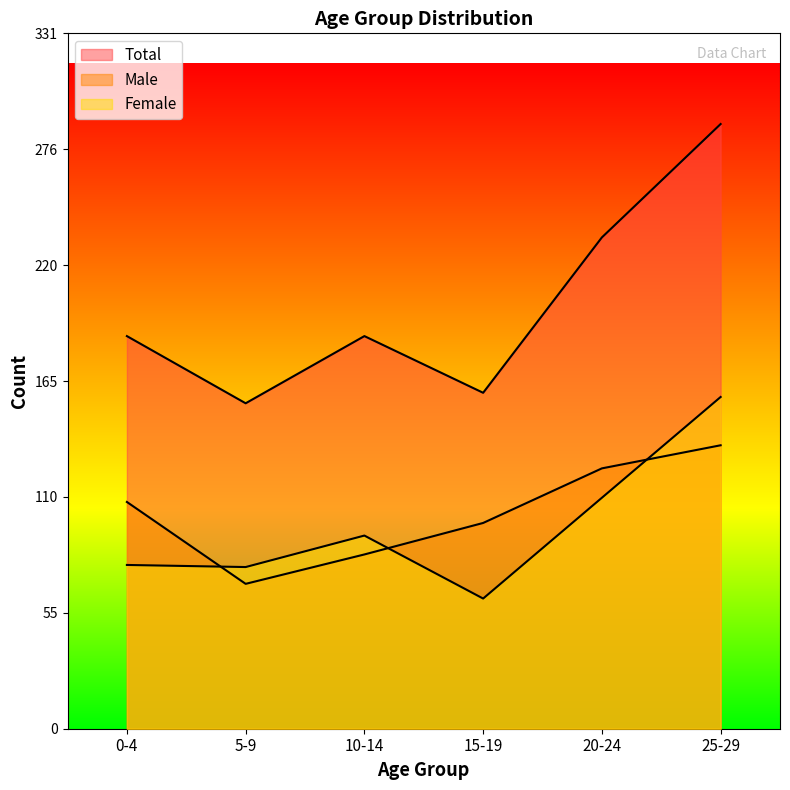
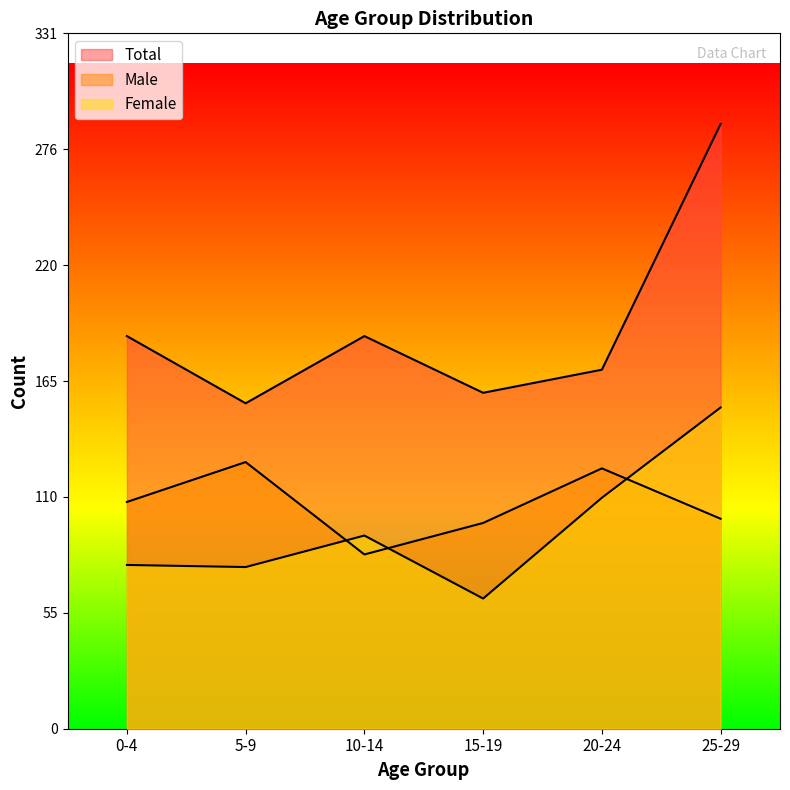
  {
    "Total": {
      "0-4": 187,
      "5-9": 155,
      "10-14": 187,
      "15-19": 160,
-     "20-24": 234,
+     "20-24": 171,
      "25-29": 288
    },
    "Male": {
      "0-4": 108,
-     "5-9": 69,
+     "5-9": 127,
      "10-14": 83,
      "15-19": 98,
      "20-24": 124,
-     "25-29": 135
+     "25-29": 100
    },
    "Female": {
      "0-4": 78,
      "5-9": 77,
      "10-14": 92,
      "15-19": 62,
      "20-24": 110,
-     "25-29": 158
+     "25-29": 153
    }
  }
